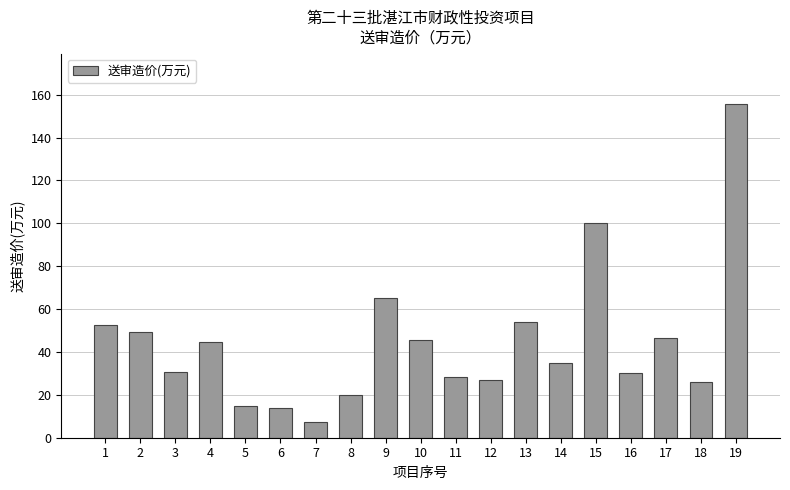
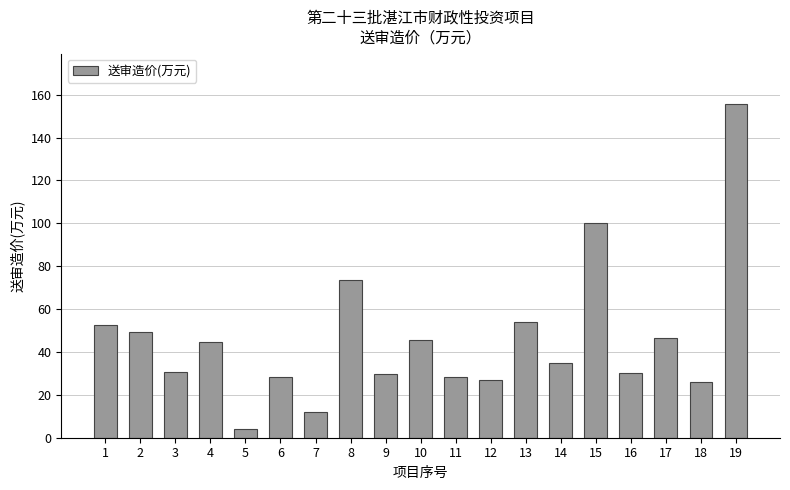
  {
    "1": 53,
    "2": 49,
    "3": 31,
    "4": 45,
-   "5": 15,
-   "6": 14,
-   "7": 7,
-   "8": 20,
-   "9": 65,
+   "5": 4,
+   "6": 28,
+   "7": 12,
+   "8": 74,
+   "9": 30,
    "10": 46,
    "11": 28,
    "12": 27,
    "13": 54,
    "14": 35,
    "15": 100,
    "16": 30,
    "17": 47,
    "18": 26,
    "19": 156
  }
